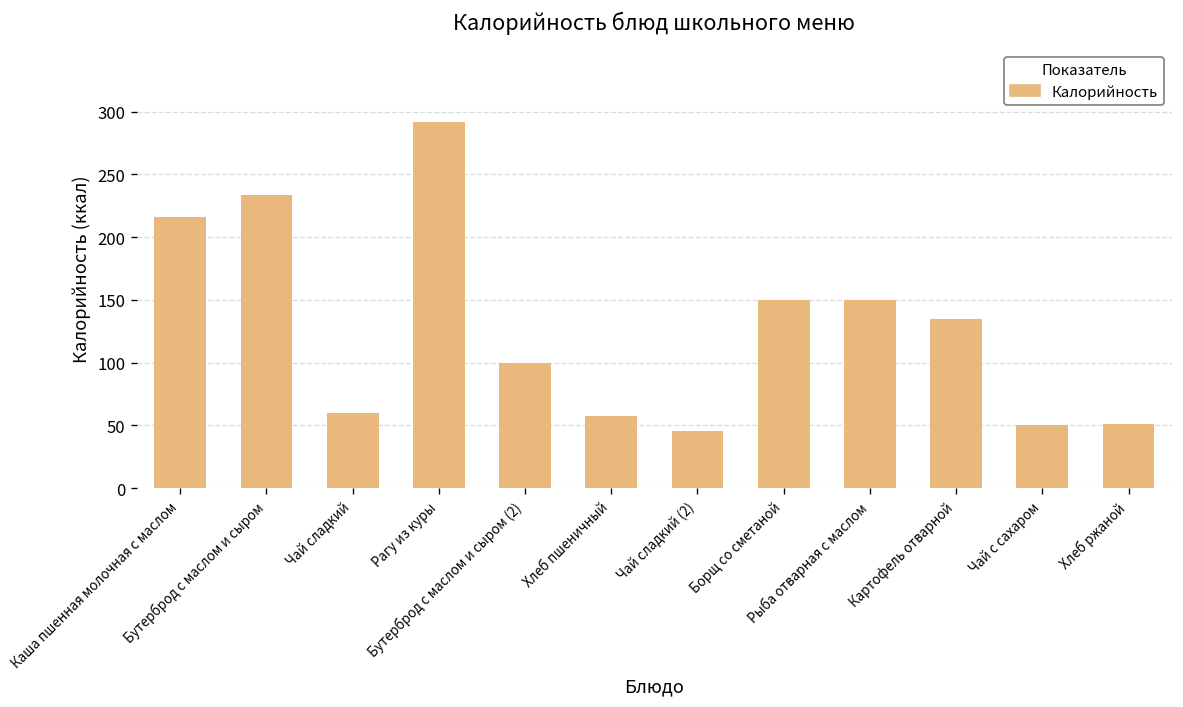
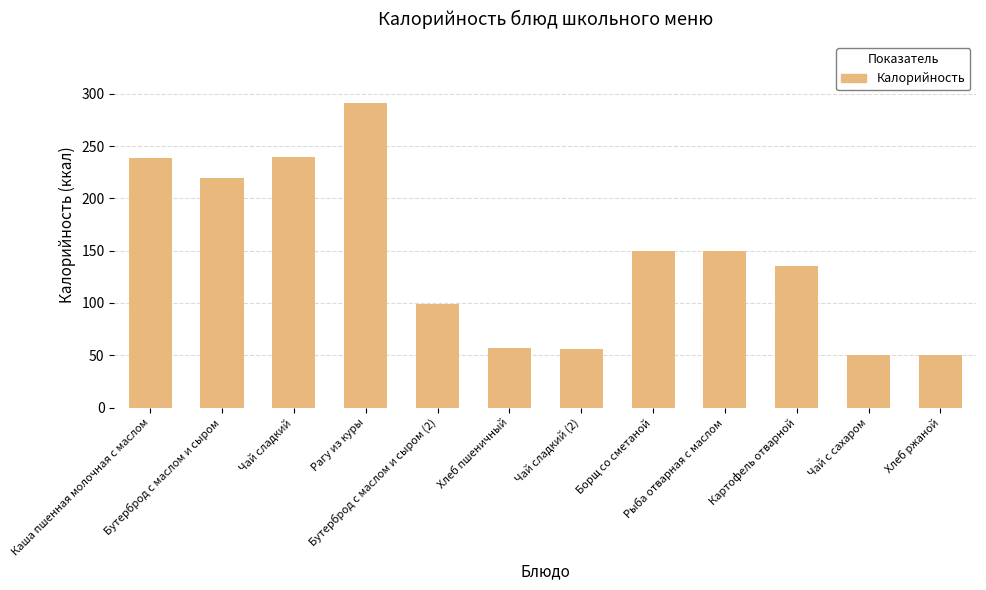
  {
-   "Каша пшенная молочная с маслом": 216,
-   "Бутерброд с маслом и сыром": 233,
-   "Чай сладкий": 60,
+   "Каша пшенная молочная с маслом": 239,
+   "Бутерброд с маслом и сыром": 219,
+   "Чай сладкий": 240,
    "Рагу из куры": 291,
    "Бутерброд с маслом и сыром (2)": 100,
    "Хлеб пшеничный": 57,
-   "Чай сладкий (2)": 45,
+   "Чай сладкий (2)": 56,
    "Борщ со сметаной": 150,
    "Рыба отварная с маслом": 150,
    "Картофель отварной": 135,
    "Чай с сахаром": 51,
    "Хлеб ржаной": 51
  }
